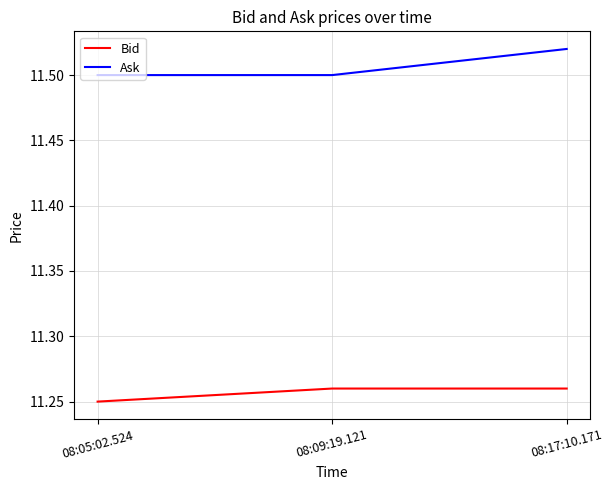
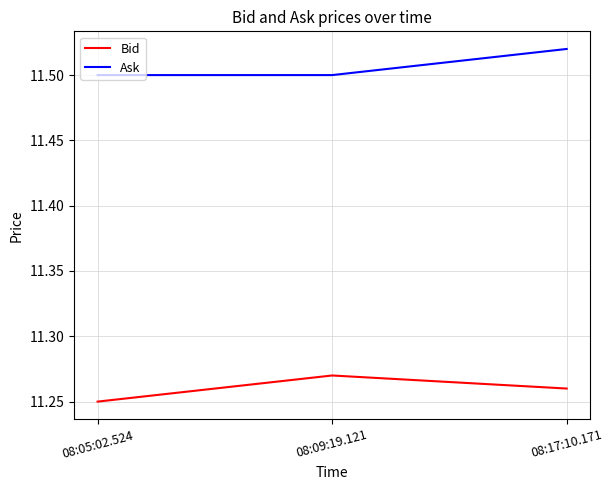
  {
    "Bid": {
      "08:05:02.524": 11.25,
-     "08:09:19.121": 11.26,
+     "08:09:19.121": 11.27,
      "08:17:10.171": 11.26
    },
    "Ask": {
      "08:09:19.121": 11.50,
      "08:17:10.171": 11.52
    }
  }
